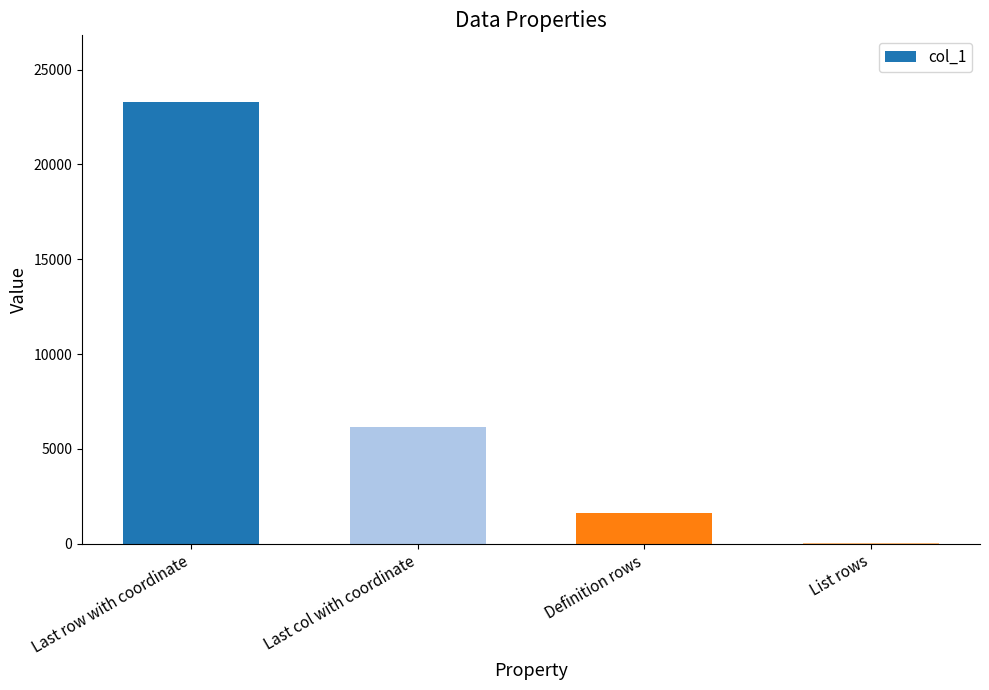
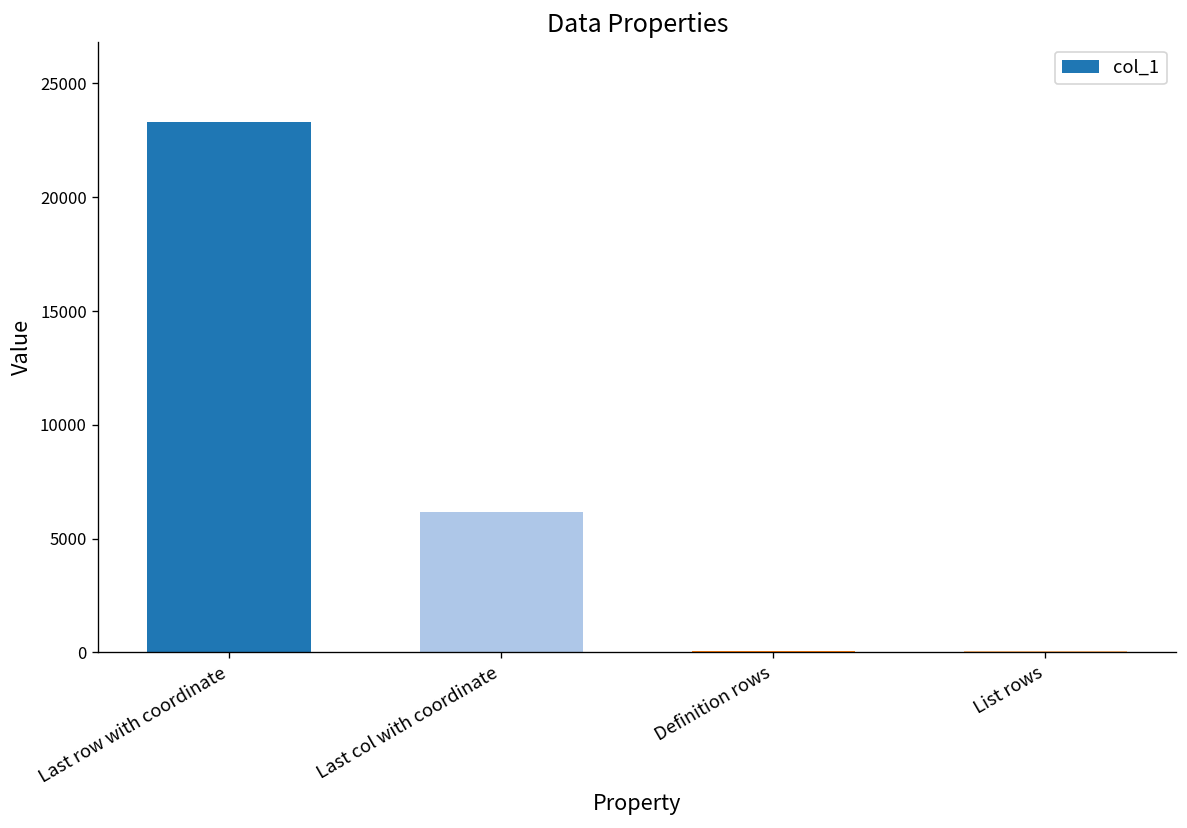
  {
    "Last row with coordinate": 23300,
    "Last col with coordinate": 6200,
-   "Definition rows": 1600
+   "Definition rows": 0
  }
